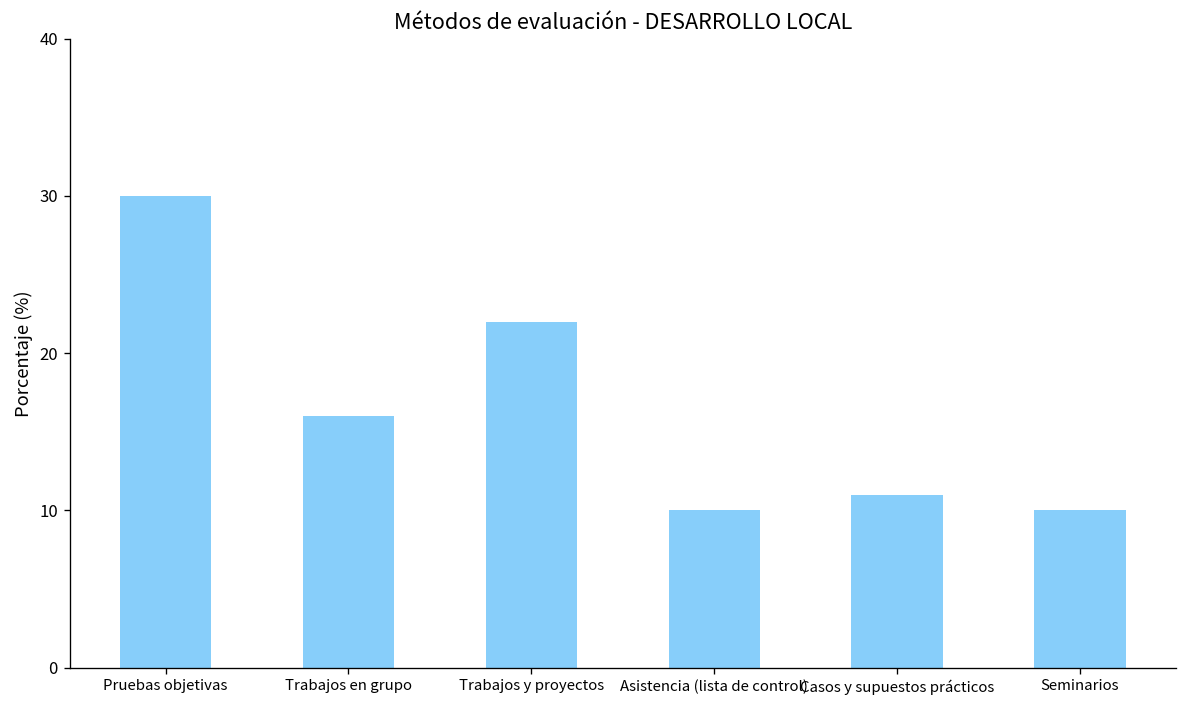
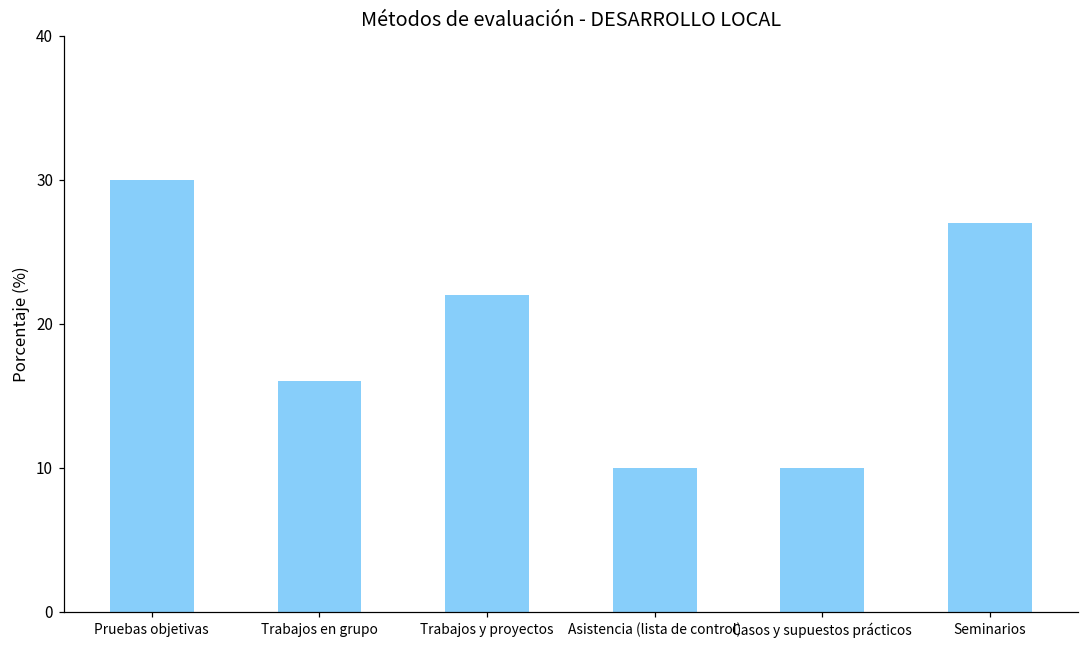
  {
    "Pruebas objetivas": 30,
    "Trabajos en grupo": 16,
    "Trabajos y proyectos": 22,
    "Asistencia (lista de control)": 10,
-   "Casos y supuestos prácticos": 11,
-   "Seminarios": 10
+   "Casos y supuestos prácticos": 10,
+   "Seminarios": 27
  }
